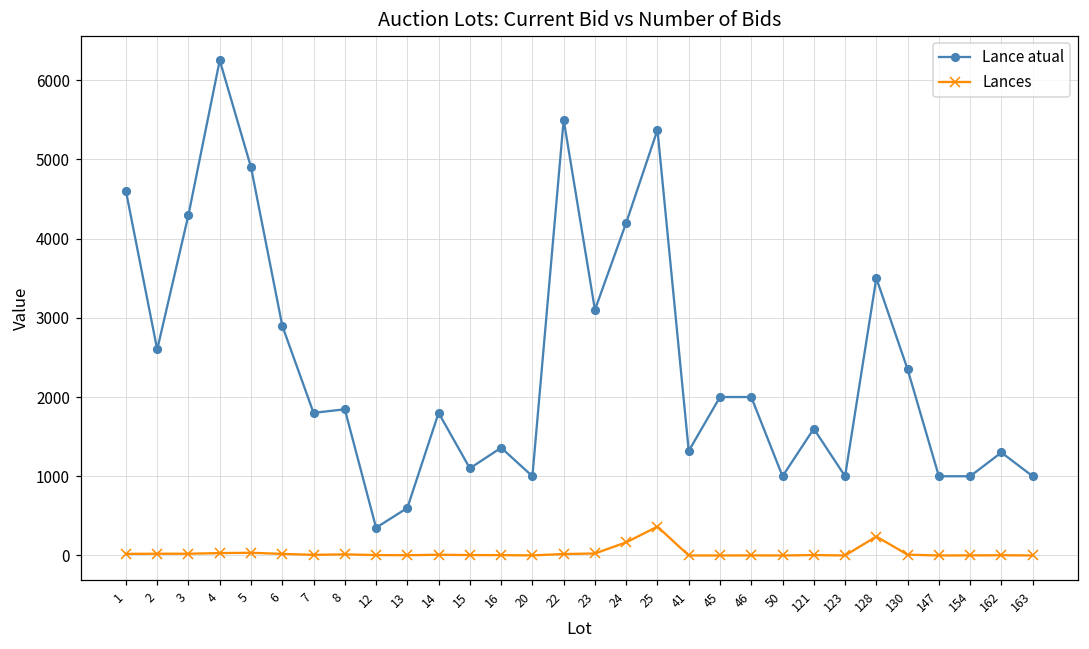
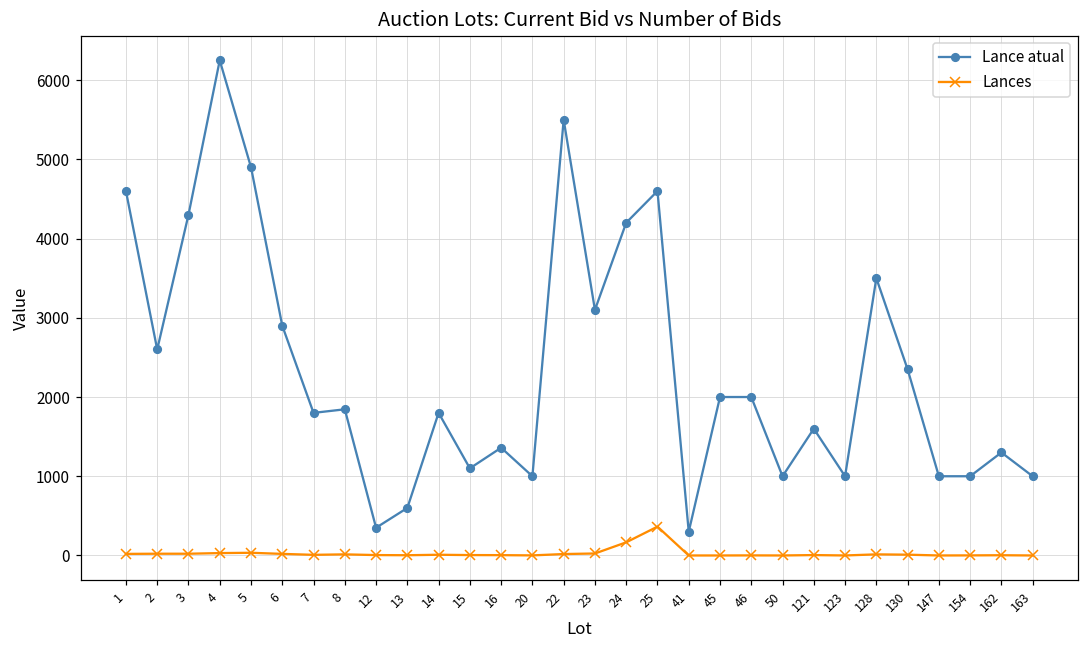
  {
    "Lance atual": {
      "1": 4600,
      "2": 2600,
      "3": 4300,
      "4": 6300,
      "5": 4900,
      "6": 2900,
      "7": 1800,
      "8": 1800,
      "12": 400,
      "13": 600,
      "14": 1800,
      "15": 1100,
      "16": 1400,
      "20": 1000,
      "22": 5500,
      "23": 3100,
      "24": 4200,
-     "25": 5400,
-     "41": 1300,
+     "25": 4600,
+     "41": 300,
      "45": 2000,
      "46": 2000,
      "50": 1000,
      "121": 1600,
      "123": 1000,
      "128": 3500,
      "130": 2400,
      "147": 1000,
      "154": 1000,
      "162": 1300,
      "163": 1000
    },
    "Lances": {
      "1": 0,
      "2": 0,
      "3": 0,
      "4": 0,
      "5": 0,
      "6": 0,
      "7": 0,
      "8": 0,
      "12": 0,
      "13": 0,
      "14": 0,
      "15": 0,
      "16": 0,
      "20": 0,
      "22": 0,
      "23": 0,
      "24": 200,
      "25": 400,
      "41": 0,
      "45": 0,
      "46": 0,
      "50": 0,
      "121": 0,
      "123": 0,
-     "128": 200,
+     "128": 0,
      "130": 0,
      "147": 0,
      "154": 0,
      "162": 0,
      "163": 0
    }
  }
